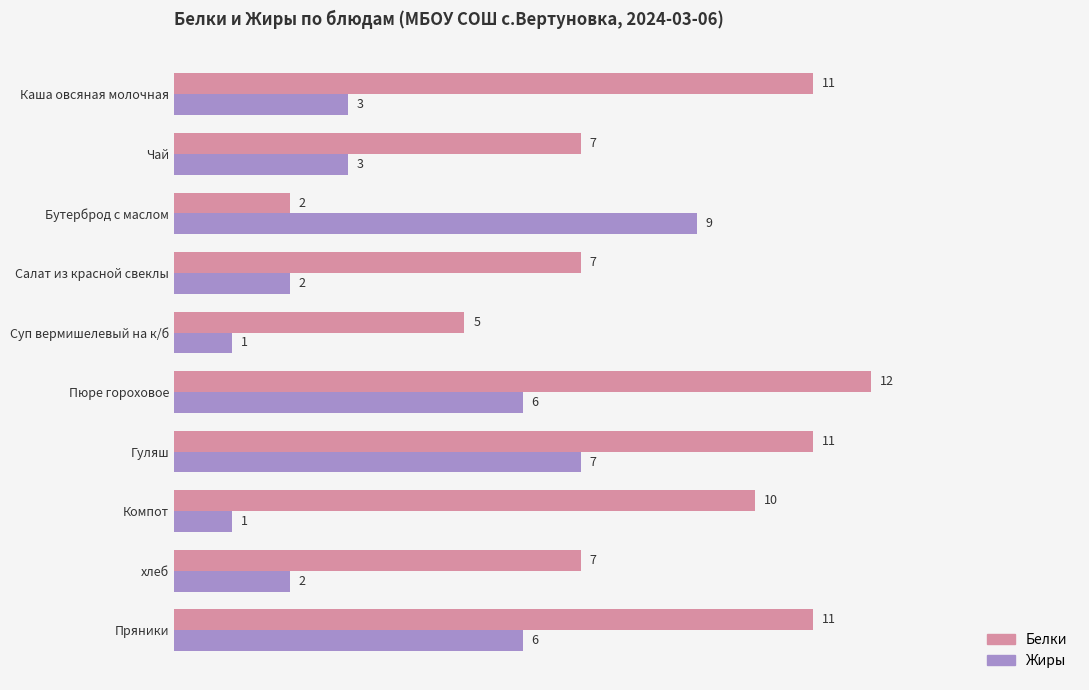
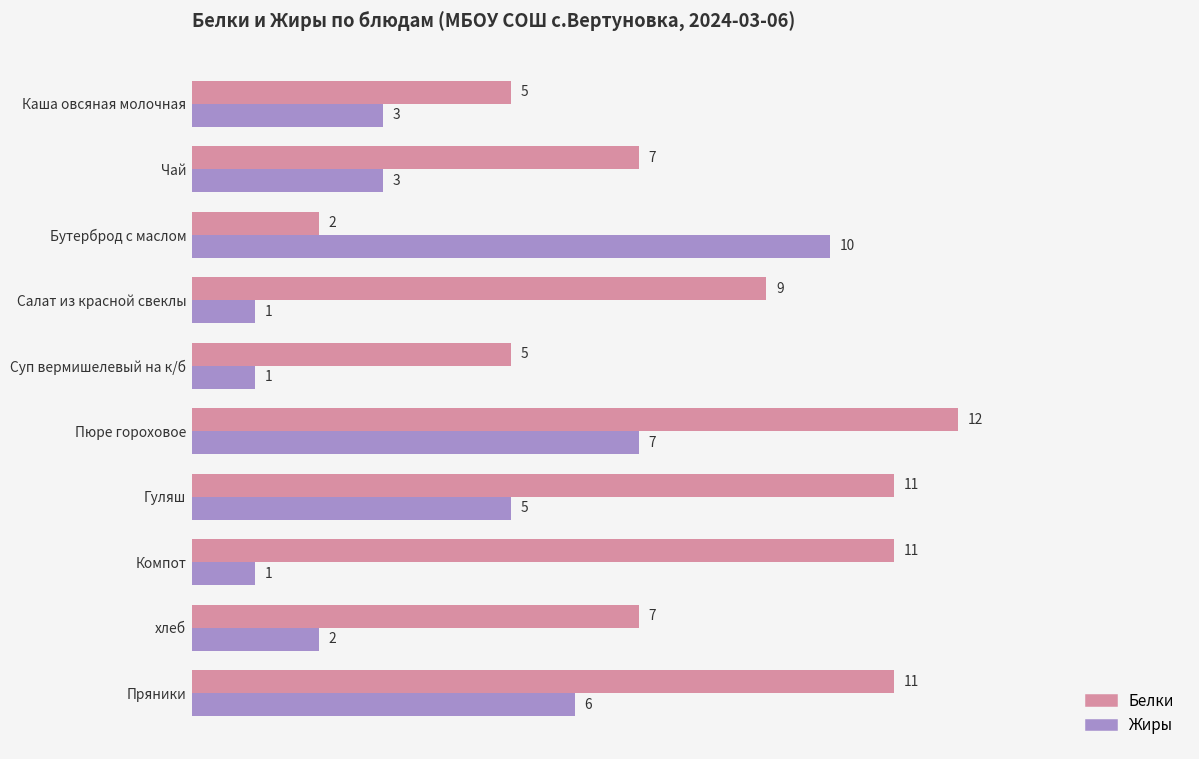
  {
    "Белки": {
-     "Каша овсяная молочная": 11,
+     "Каша овсяная молочная": 5,
      "Чай": 7,
      "Бутерброд с маслом": 2,
-     "Салат из красной свеклы": 7,
+     "Салат из красной свеклы": 9,
      "Суп вермишелевый на к/б": 5,
      "Пюре гороховое": 12,
      "Гуляш": 11,
-     "Компот": 10,
+     "Компот": 11,
      "хлеб": 7,
      "Пряники": 11
    },
    "Жиры": {
      "Каша овсяная молочная": 3,
      "Чай": 3,
-     "Бутерброд с маслом": 9,
-     "Салат из красной свеклы": 2,
+     "Бутерброд с маслом": 10,
+     "Салат из красной свеклы": 1,
      "Суп вермишелевый на к/б": 1,
-     "Пюре гороховое": 6,
-     "Гуляш": 7,
+     "Пюре гороховое": 7,
+     "Гуляш": 5,
      "Компот": 1,
      "хлеб": 2,
      "Пряники": 6
    }
  }
